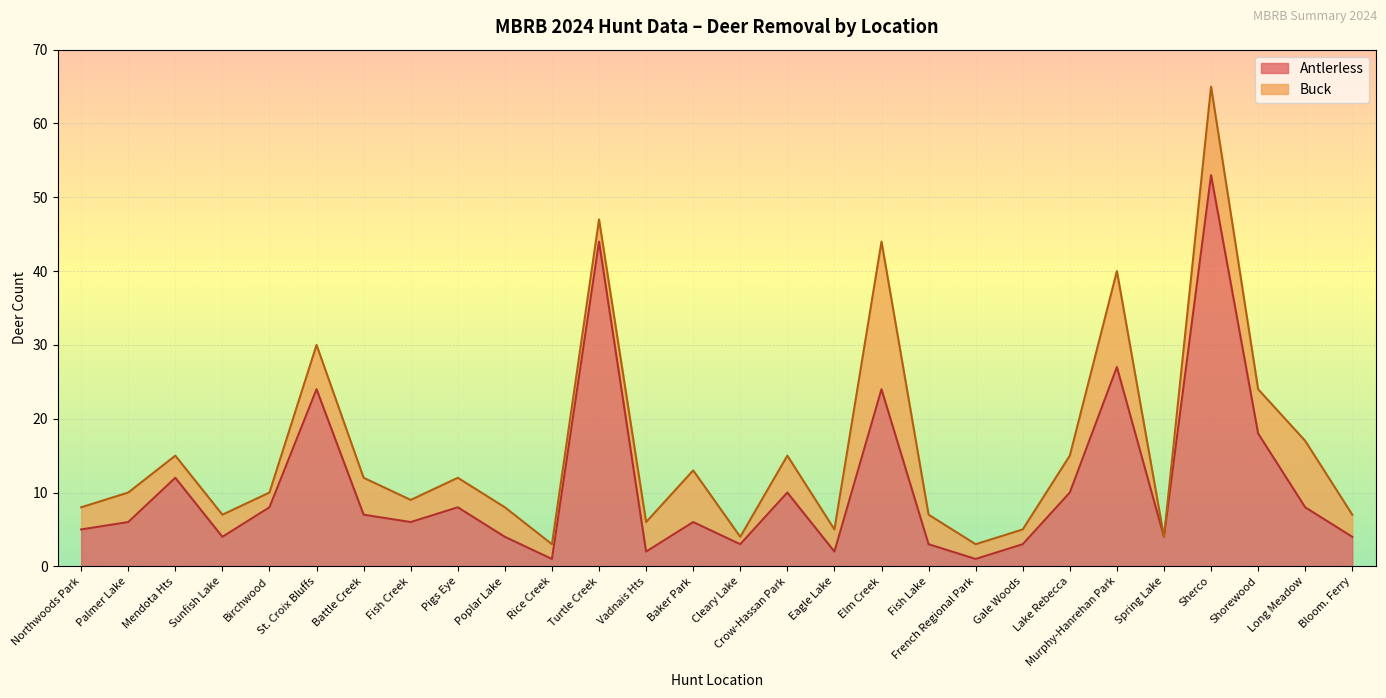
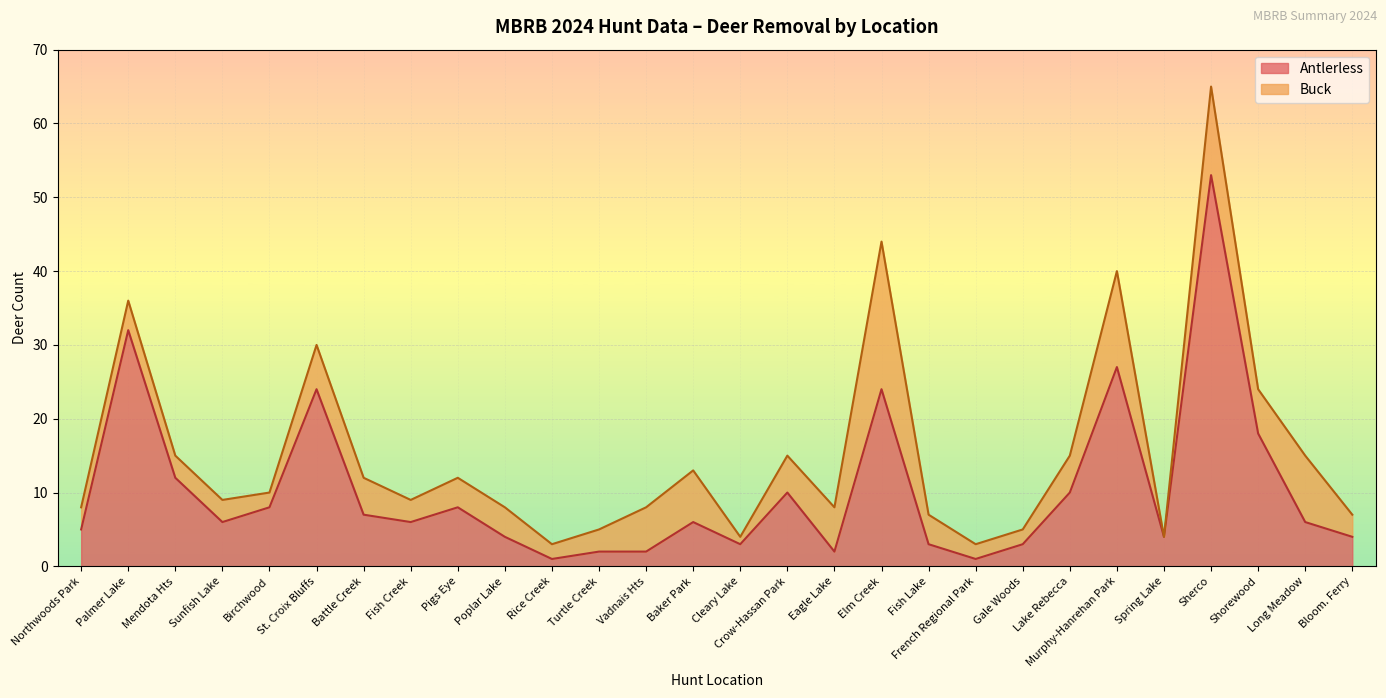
  {
    "Antlerless": {
      "Northwoods Park": 5,
-     "Palmer Lake": 6,
+     "Palmer Lake": 32,
      "Mendota Hts": 12,
-     "Sunfish Lake": 4,
+     "Sunfish Lake": 6,
      "Birchwood": 8,
      "St. Croix Bluffs": 24,
      "Battle Creek": 7,
      "Fish Creek": 6,
      "Pigs Eye": 8,
      "Poplar Lake": 4,
      "Rice Creek": 1,
-     "Turtle Creek": 44,
+     "Turtle Creek": 2,
      "Vadnais Hts": 2,
      "Baker Park": 6,
      "Cleary Lake": 3,
      "Crow-Hassan Park": 10,
      "Eagle Lake": 2,
      "Elm Creek": 24,
      "Fish Lake": 3,
      "French Regional Park": 1,
      "Gale Woods": 3,
      "Lake Rebecca": 10,
      "Murphy-Hanrehan Park": 27,
      "Sherco": 53,
      "Shorewood": 18,
-     "Long Meadow": 8,
+     "Long Meadow": 6,
      "Bloom. Ferry": 4
    },
    "Buck": {
      "Northwoods Park": 3,
      "Palmer Lake": 4,
      "Mendota Hts": 3,
      "Sunfish Lake": 3,
      "Birchwood": 2,
      "St. Croix Bluffs": 6,
      "Battle Creek": 5,
      "Fish Creek": 3,
      "Pigs Eye": 4,
      "Poplar Lake": 4,
      "Rice Creek": 2,
      "Turtle Creek": 3,
-     "Vadnais Hts": 4,
+     "Vadnais Hts": 6,
      "Baker Park": 7,
      "Cleary Lake": 1,
      "Crow-Hassan Park": 5,
-     "Eagle Lake": 3,
+     "Eagle Lake": 6,
      "Elm Creek": 20,
      "Fish Lake": 4,
      "French Regional Park": 2,
      "Gale Woods": 2,
      "Lake Rebecca": 5,
      "Murphy-Hanrehan Park": 13,
      "Sherco": 12,
      "Shorewood": 6,
      "Long Meadow": 9,
      "Bloom. Ferry": 3
    }
  }
